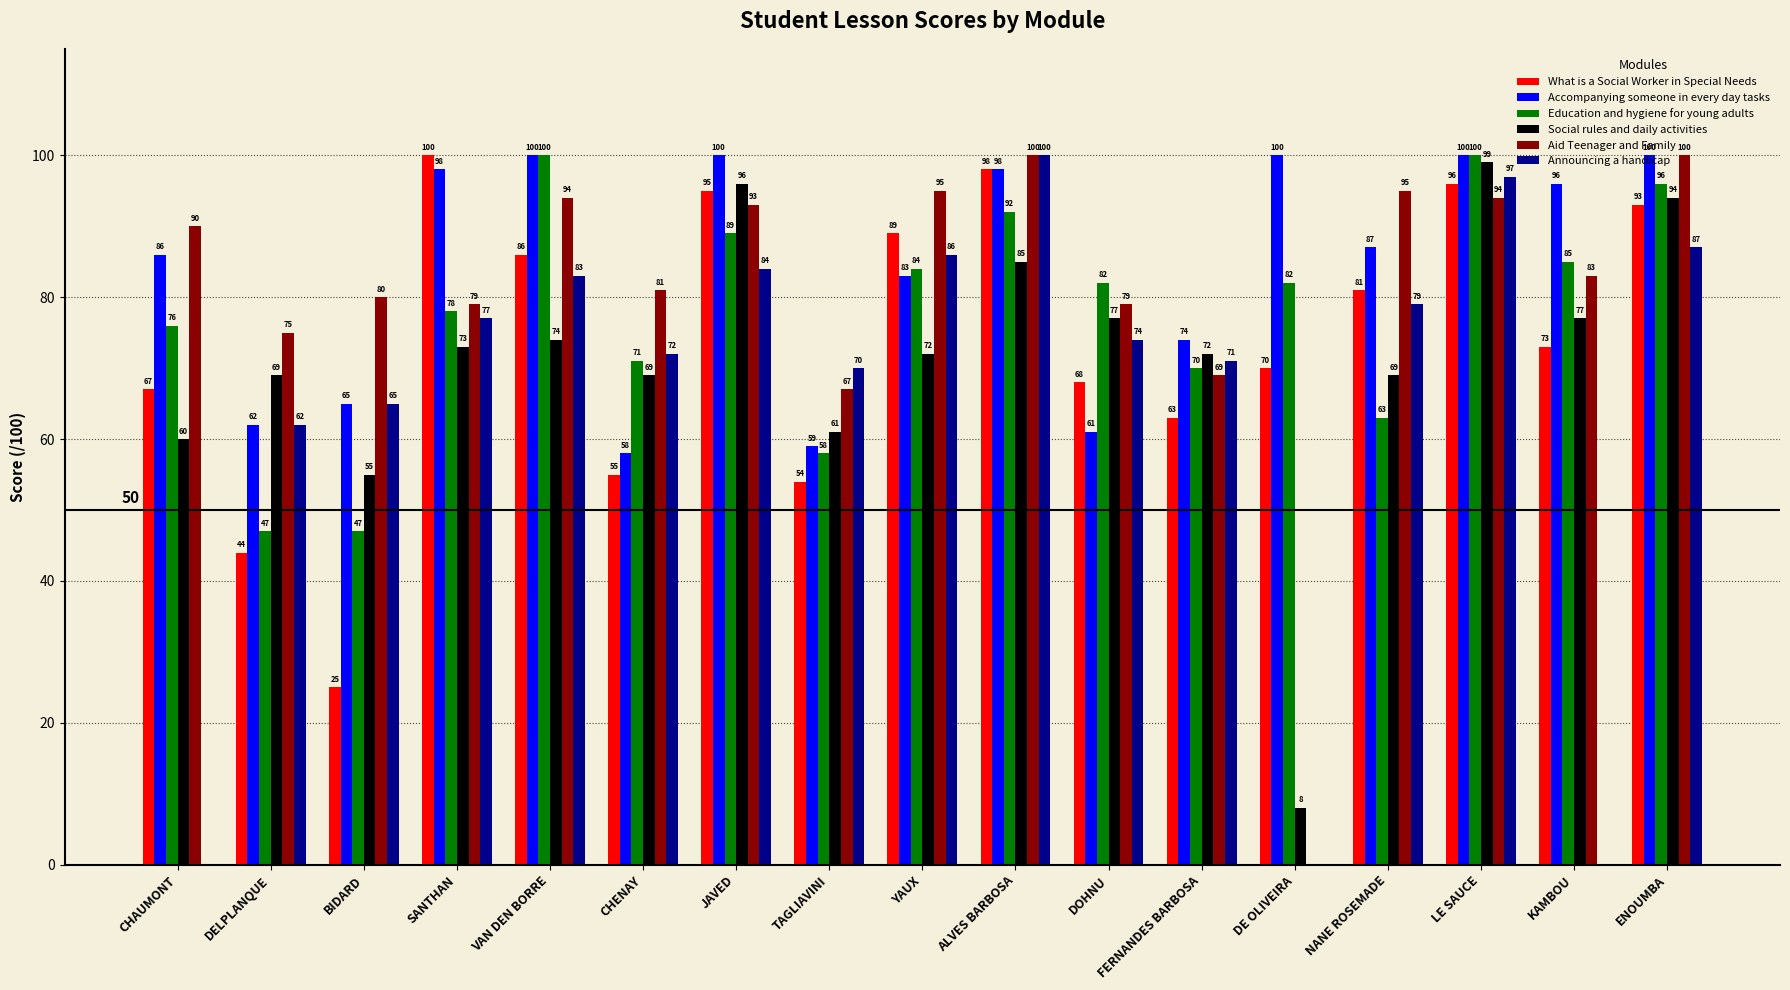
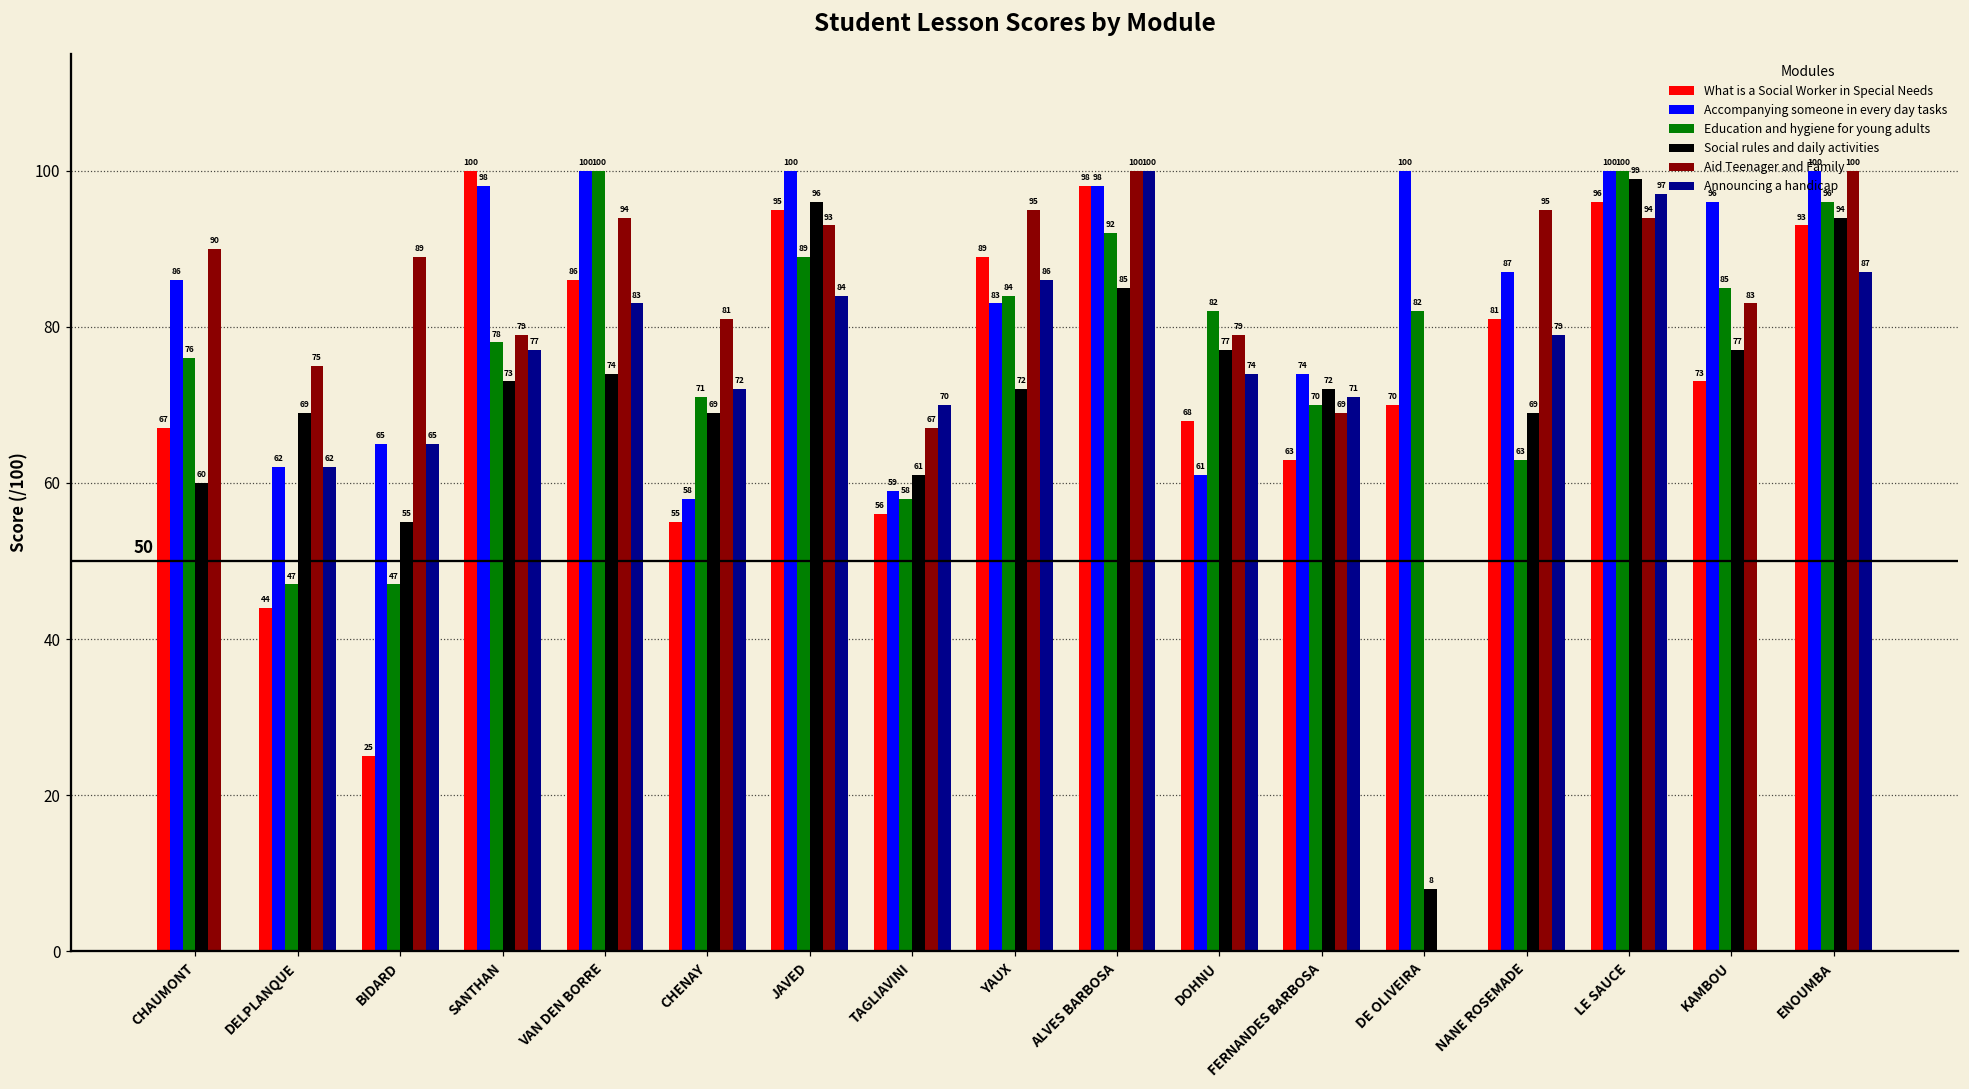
  {
    "What is a Social Worker in Special Needs": {
      "CHAUMONT": 67,
      "DELPLANQUE": 44,
      "BIDARD": 25,
      "SANTHAN": 100,
      "VAN DEN BORRE": 86,
      "CHENAY": 55,
      "JAVED": 95,
-     "TAGLIAVINI": 54,
+     "TAGLIAVINI": 56,
      "YAUX": 89,
      "ALVES BARBOSA": 98,
      "DOHNU": 68,
      "FERNANDES BARBOSA": 63,
      "DE OLIVEIRA": 70,
      "NANE ROSEMADE": 81,
      "LE SAUCE": 96,
      "KAMBOU": 73,
      "ENOUMBA": 93
    },
    "Accompanying someone in every day tasks": {
      "CHAUMONT": 86,
      "DELPLANQUE": 62,
      "BIDARD": 65,
      "SANTHAN": 98,
      "CHENAY": 58,
      "JAVED": 100,
      "TAGLIAVINI": 59,
      "YAUX": 83,
      "ALVES BARBOSA": 98,
      "DOHNU": 61,
      "FERNANDES BARBOSA": 74,
      "DE OLIVEIRA": 100,
      "NANE ROSEMADE": 87,
      "KAMBOU": 96,
      "ENOUMBA": 100
    },
    "Education and hygiene for young adults": {
      "CHAUMONT": 76,
      "DELPLANQUE": 47,
      "BIDARD": 47,
      "SANTHAN": 78,
      "CHENAY": 71,
      "JAVED": 89,
      "TAGLIAVINI": 58,
      "YAUX": 84,
      "ALVES BARBOSA": 92,
      "DOHNU": 82,
      "FERNANDES BARBOSA": 70,
      "DE OLIVEIRA": 82,
      "NANE ROSEMADE": 63,
      "KAMBOU": 85,
      "ENOUMBA": 96
    },
    "Social rules and daily activities": {
      "CHAUMONT": 60,
      "DELPLANQUE": 69,
      "BIDARD": 55,
      "SANTHAN": 73,
      "VAN DEN BORRE": 74,
      "CHENAY": 69,
      "JAVED": 96,
      "TAGLIAVINI": 61,
      "YAUX": 72,
      "ALVES BARBOSA": 85,
      "DOHNU": 77,
      "FERNANDES BARBOSA": 72,
      "DE OLIVEIRA": 8,
      "NANE ROSEMADE": 69,
      "LE SAUCE": 99,
      "KAMBOU": 77,
      "ENOUMBA": 94
    },
    "Aid Teenager and Family": {
      "CHAUMONT": 90,
      "DELPLANQUE": 75,
-     "BIDARD": 80,
+     "BIDARD": 89,
      "SANTHAN": 79,
      "VAN DEN BORRE": 94,
      "CHENAY": 81,
      "JAVED": 93,
      "TAGLIAVINI": 67,
      "YAUX": 95,
      "DOHNU": 79,
      "FERNANDES BARBOSA": 69,
      "NANE ROSEMADE": 95,
      "LE SAUCE": 94,
      "KAMBOU": 83,
      "ENOUMBA": 100
    },
    "Announcing a handicap": {
      "DELPLANQUE": 62,
      "BIDARD": 65,
      "SANTHAN": 77,
      "VAN DEN BORRE": 83,
      "CHENAY": 72,
      "JAVED": 84,
      "TAGLIAVINI": 70,
      "YAUX": 86,
      "DOHNU": 74,
      "FERNANDES BARBOSA": 71,
      "NANE ROSEMADE": 79,
      "LE SAUCE": 97,
      "ENOUMBA": 87
    }
  }
